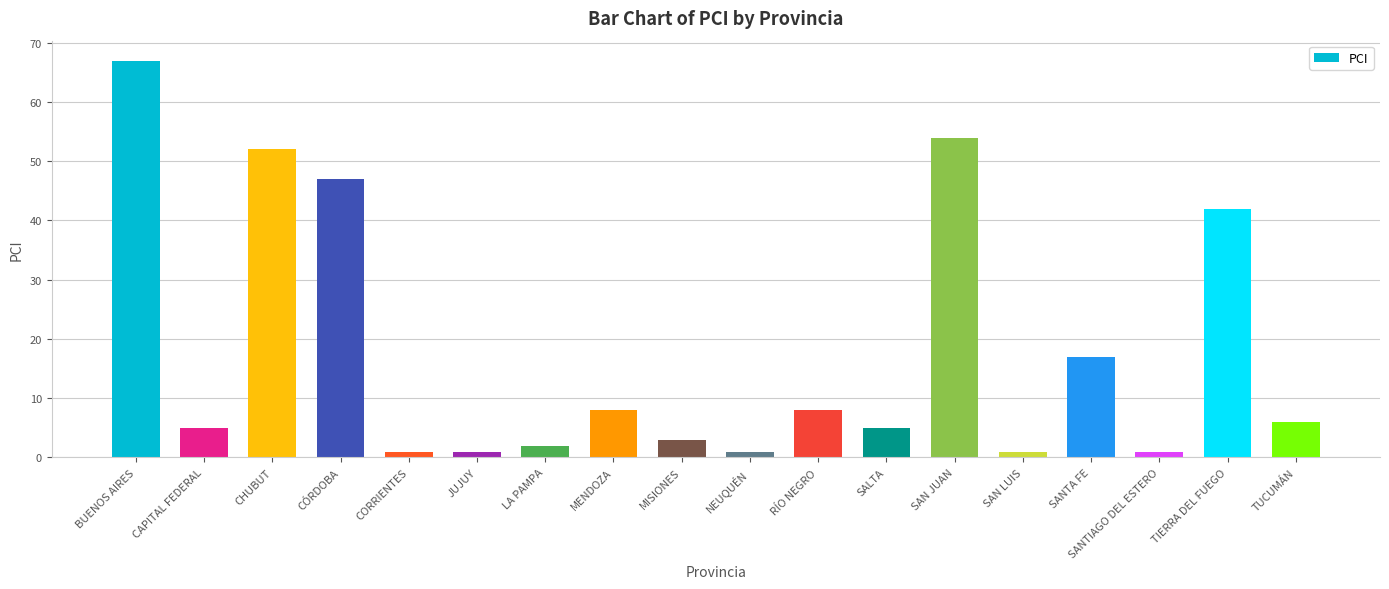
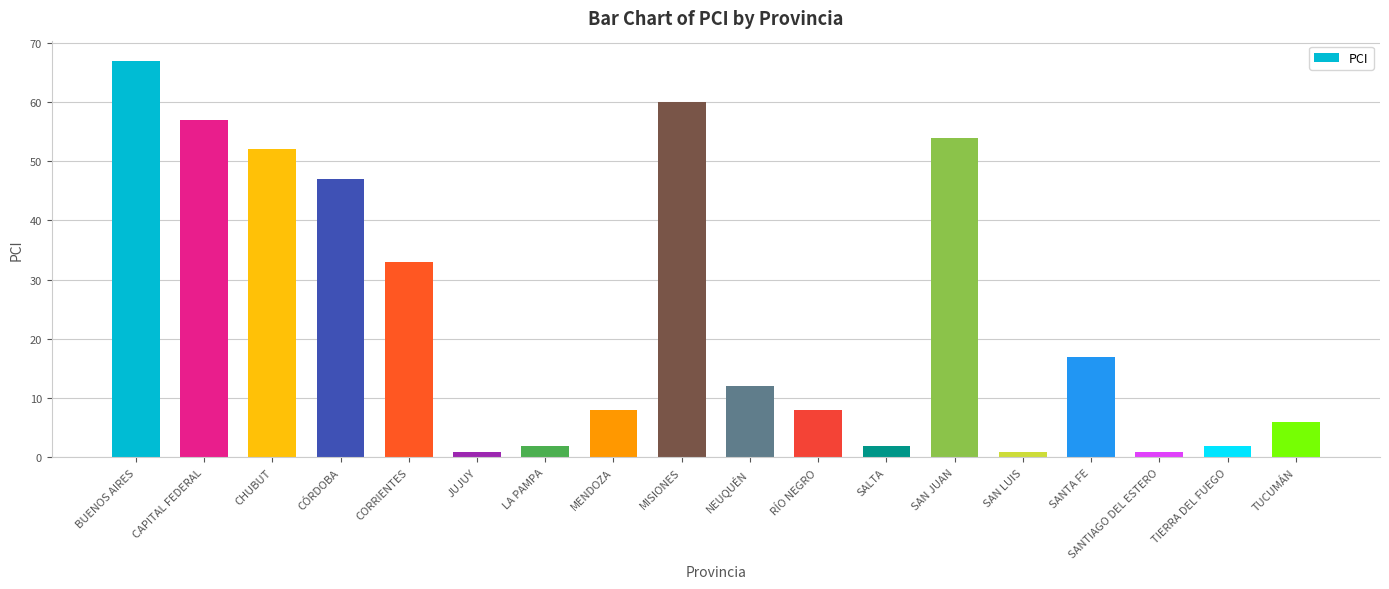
  {
    "BUENOS AIRES": 67,
-   "CAPITAL FEDERAL": 5,
+   "CAPITAL FEDERAL": 57,
    "CHUBUT": 52,
    "CÓRDOBA": 47,
-   "CORRIENTES": 1,
+   "CORRIENTES": 33,
    "JUJUY": 1,
    "LA PAMPA": 2,
    "MENDOZA": 8,
-   "MISIONES": 3,
-   "NEUQUÉN": 1,
+   "MISIONES": 60,
+   "NEUQUÉN": 12,
    "RÍO NEGRO": 8,
-   "SALTA": 5,
+   "SALTA": 2,
    "SAN JUAN": 54,
    "SAN LUIS": 1,
    "SANTA FE": 17,
    "SANTIAGO DEL ESTERO": 1,
-   "TIERRA DEL FUEGO": 42,
+   "TIERRA DEL FUEGO": 2,
    "TUCUMÁN": 6
  }
